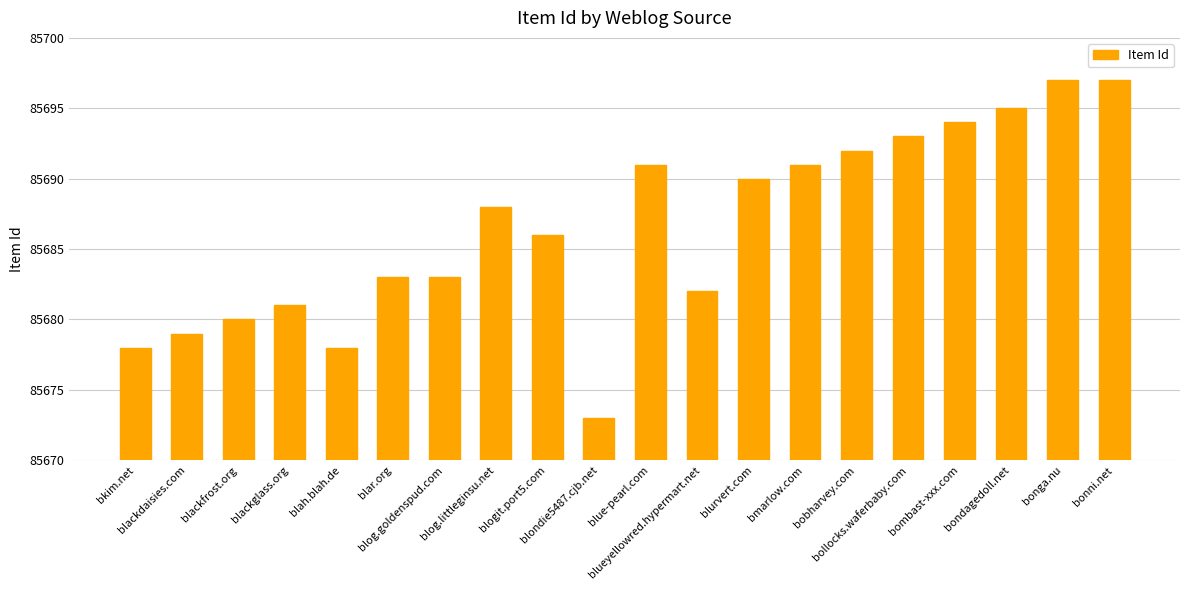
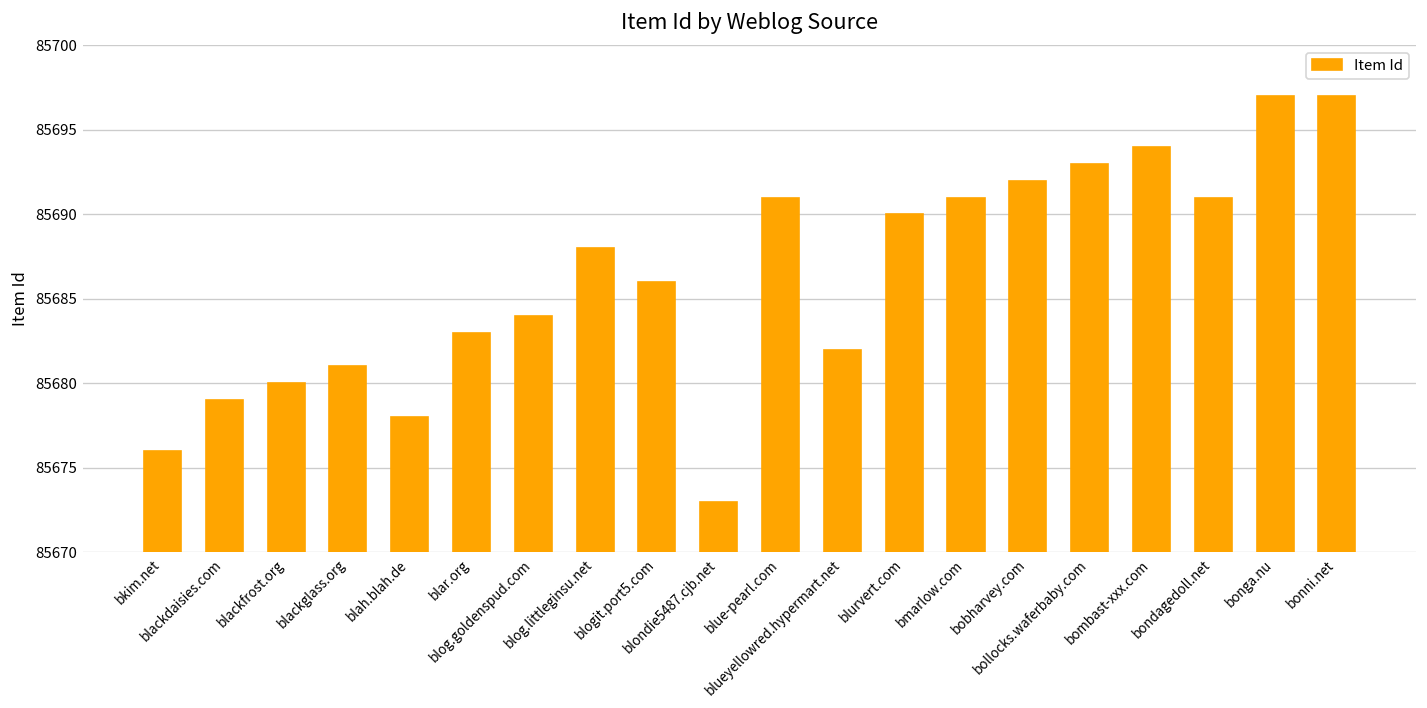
  {
-   "bkim.net": 85678,
+   "bkim.net": 85676,
    "blackdaisies.com": 85679,
    "blackfrost.org": 85680,
    "blackglass.org": 85681,
    "blah.blah.de": 85678,
    "blar.org": 85683,
-   "blog.goldenspud.com": 85683,
+   "blog.goldenspud.com": 85684,
    "blog.littleginsu.net": 85688,
    "blogit.port5.com": 85686,
    "blondie5487.cjb.net": 85673,
    "blue-pearl.com": 85691,
    "blueyellowred.hypermart.net": 85682,
    "blurvert.com": 85690,
    "bmarlow.com": 85691,
    "bobharvey.com": 85692,
    "bollocks.waferbaby.com": 85693,
    "bombast-xxx.com": 85694,
-   "bondagedoll.net": 85695,
+   "bondagedoll.net": 85691,
    "bonga.nu": 85697,
    "bonni.net": 85697
  }
